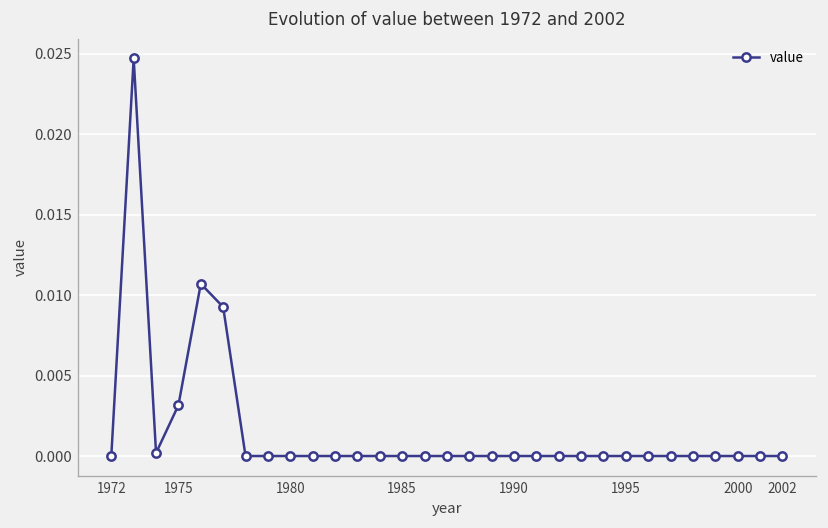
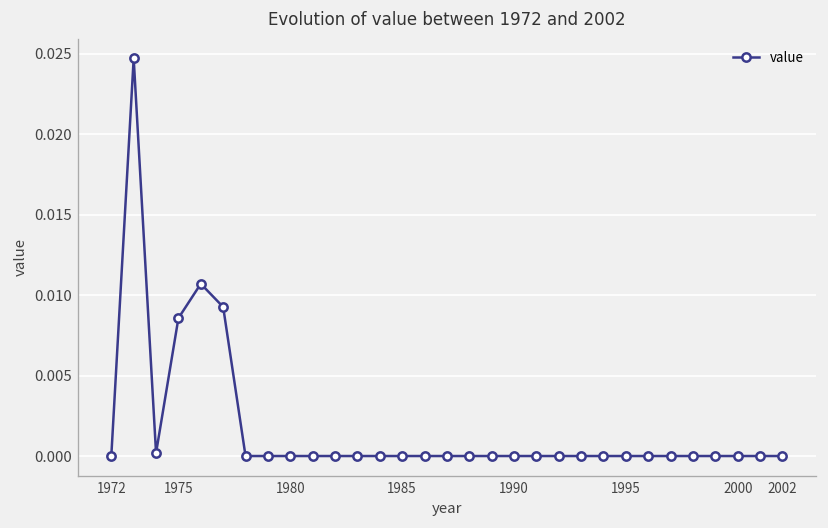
  {
    "1972": 0.0000,
-   "1975": 0.0032,
+   "1975": 0.0086,
    "1980": 0.0000,
    "1985": 0.0000,
    "1990": 0.0000,
    "1995": 0.0000,
    "2000": 0.0000,
    "2002": 0.0000
  }
